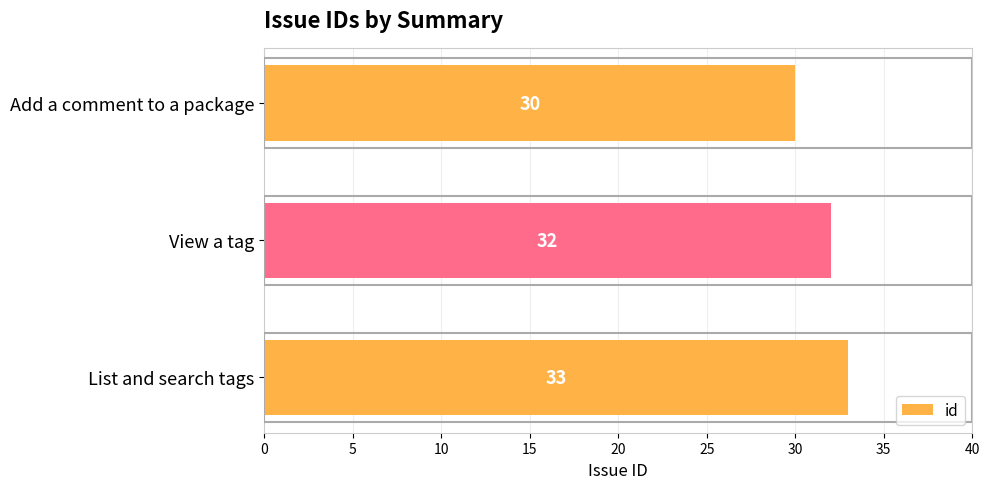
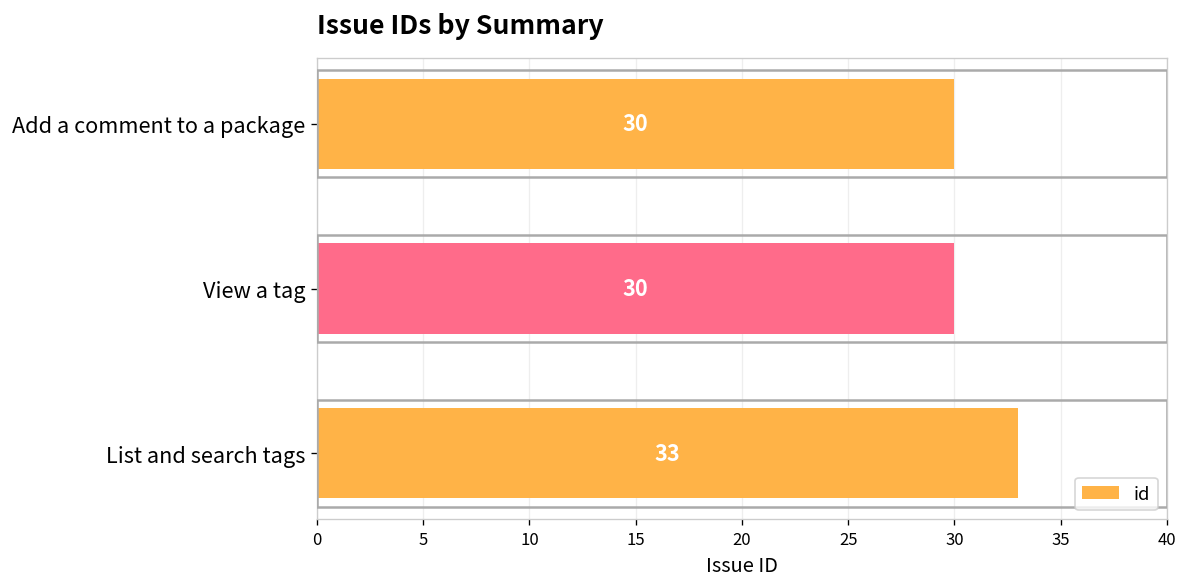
  {
    "Add a comment to a package": 30,
-   "View a tag": 32,
+   "View a tag": 30,
    "List and search tags": 33
  }
